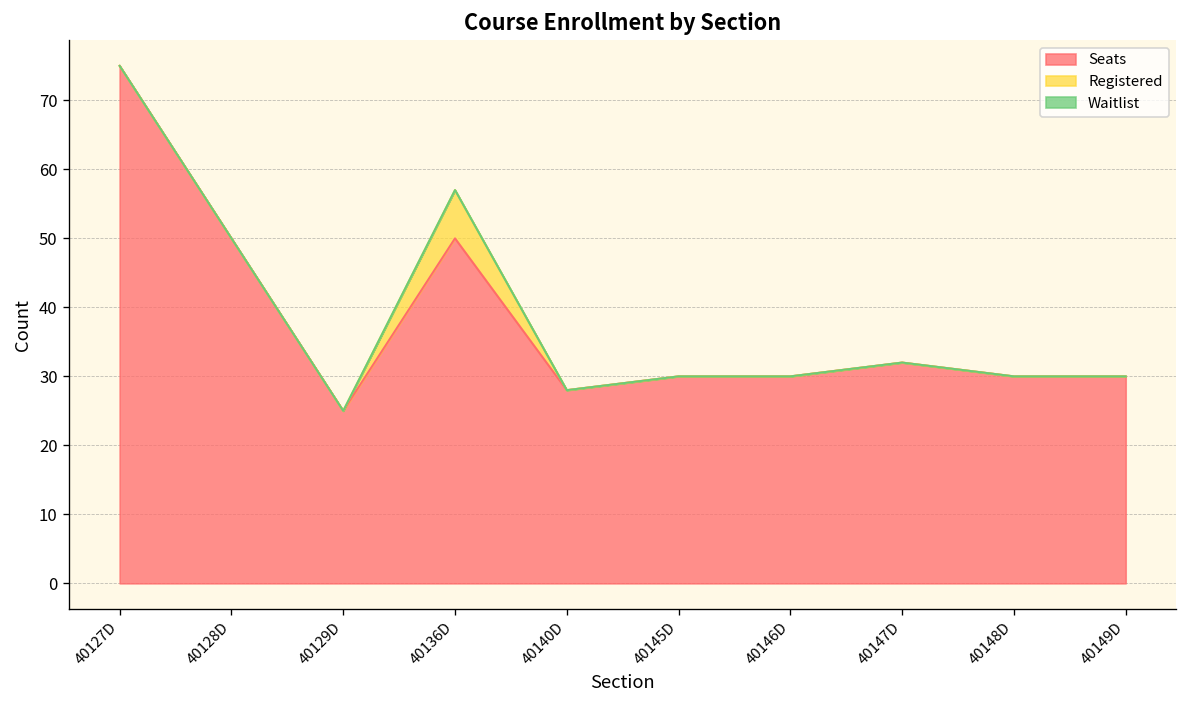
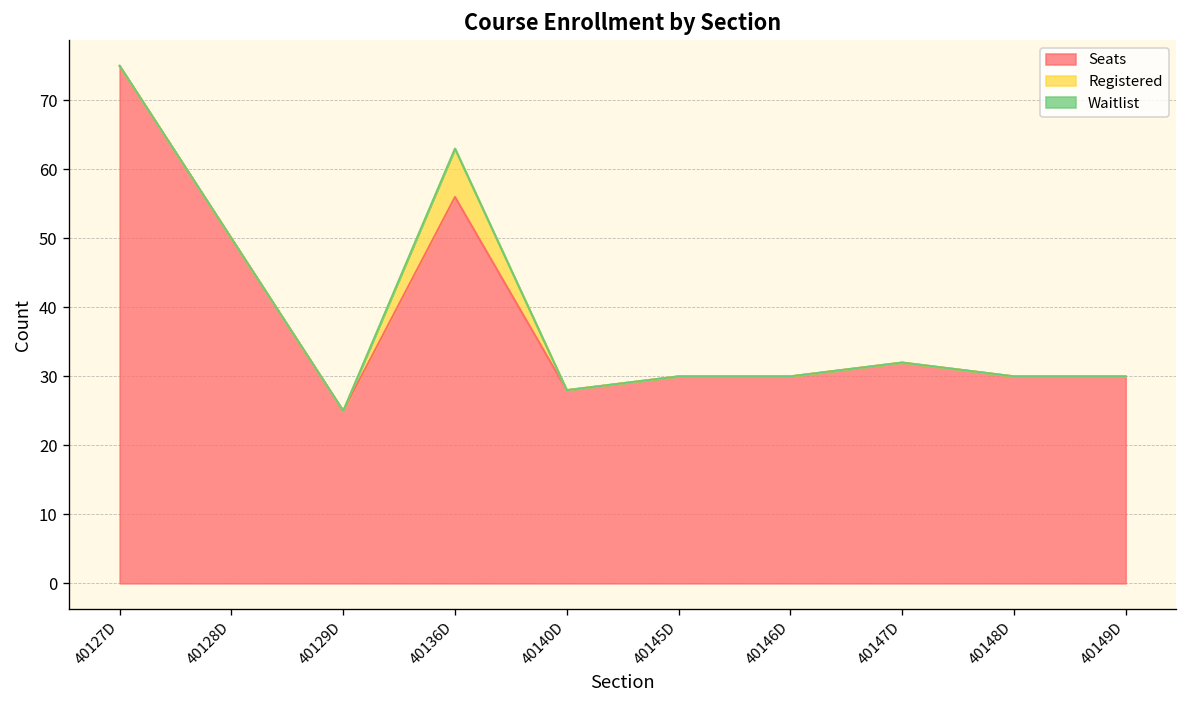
  {
    "Seats": {
-     "40136D": 50
+     "40136D": 56
    }
  }
